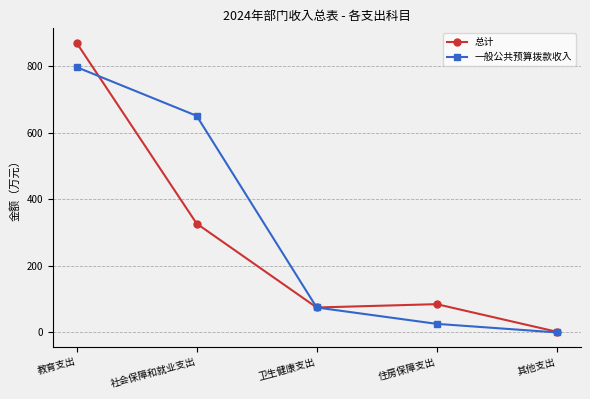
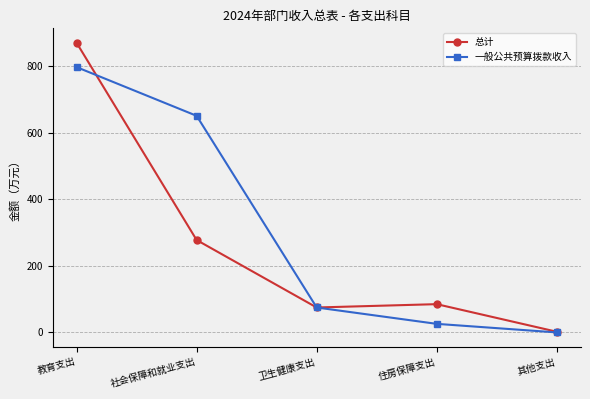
  {
    "总计": {
      "教育支出": 870,
-     "社会保障和就业支出": 330,
+     "社会保障和就业支出": 280,
      "住房保障支出": 80
    },
    "一般公共预算拨款收入": {
      "教育支出": 800,
      "社会保障和就业支出": 650,
      "住房保障支出": 30
    }
  }
